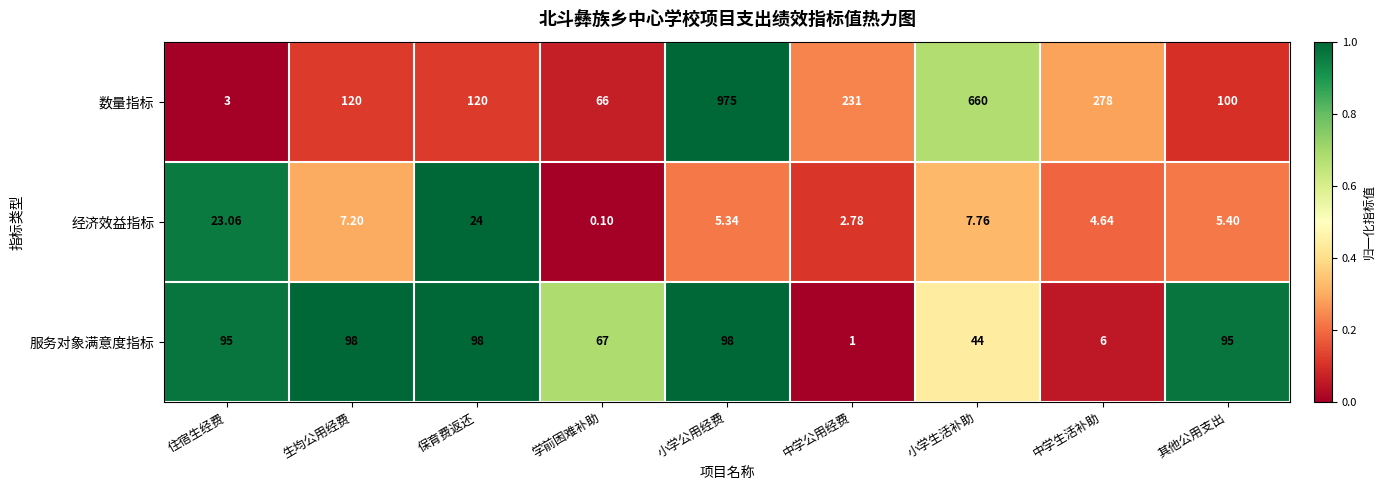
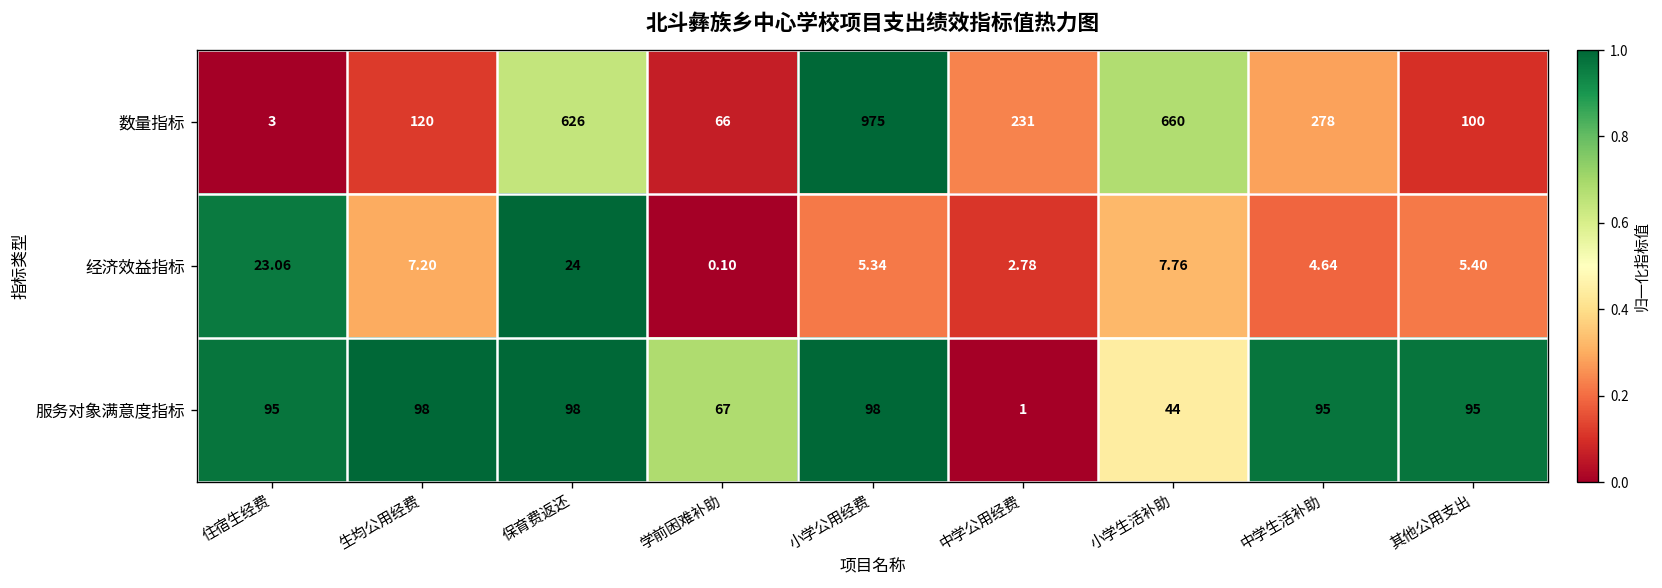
  {
    "数量指标": {
      "住宿生经费": 3,
      "生均公用经费": 120,
-     "保育费返还": 120,
+     "保育费返还": 626,
      "学前困难补助": 66,
      "小学公用经费": 975,
      "中学公用经费": 231,
      "小学生活补助": 660,
      "中学生活补助": 278,
      "其他公用支出": 100
    },
    "经济效益指标": {
      "住宿生经费": 23.06,
      "生均公用经费": 7.20,
      "保育费返还": 24,
      "学前困难补助": 0.10,
      "小学公用经费": 5.34,
      "中学公用经费": 2.78,
      "小学生活补助": 7.76,
      "中学生活补助": 4.64,
      "其他公用支出": 5.40
    },
    "服务对象满意度指标": {
      "住宿生经费": 95,
      "生均公用经费": 98,
      "保育费返还": 98,
      "学前困难补助": 67,
      "小学公用经费": 98,
      "中学公用经费": 1,
      "小学生活补助": 44,
-     "中学生活补助": 6,
+     "中学生活补助": 95,
      "其他公用支出": 95
    }
  }
